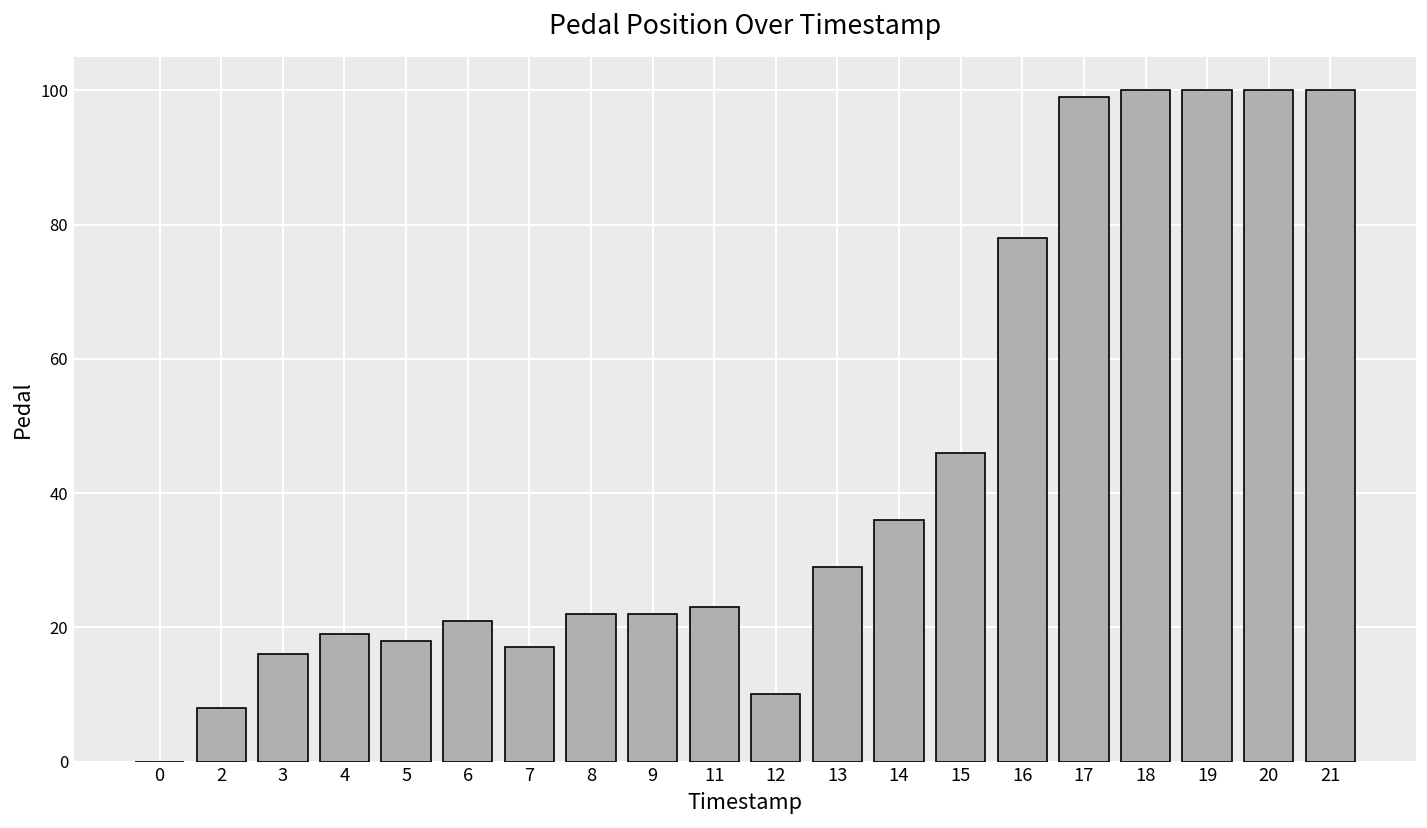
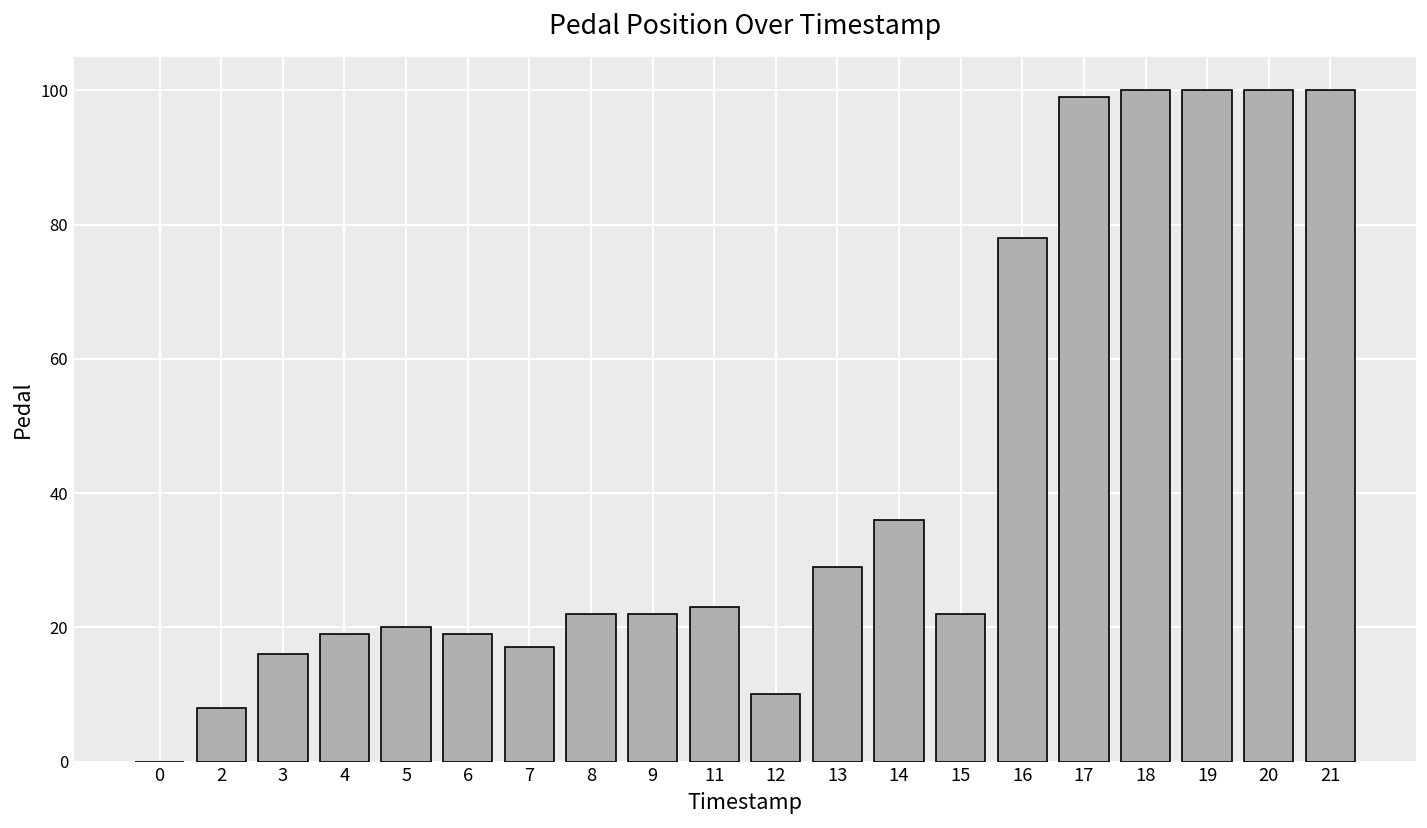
  {
    "0": 0,
    "2": 8,
    "3": 16,
    "4": 19,
-   "5": 18,
-   "6": 21,
+   "5": 20,
+   "6": 19,
    "7": 17,
    "8": 22,
    "9": 22,
    "11": 23,
    "12": 10,
    "13": 29,
    "14": 36,
-   "15": 46,
+   "15": 22,
    "16": 78,
    "17": 99,
    "18": 100,
    "19": 100,
    "20": 100,
    "21": 100
  }
